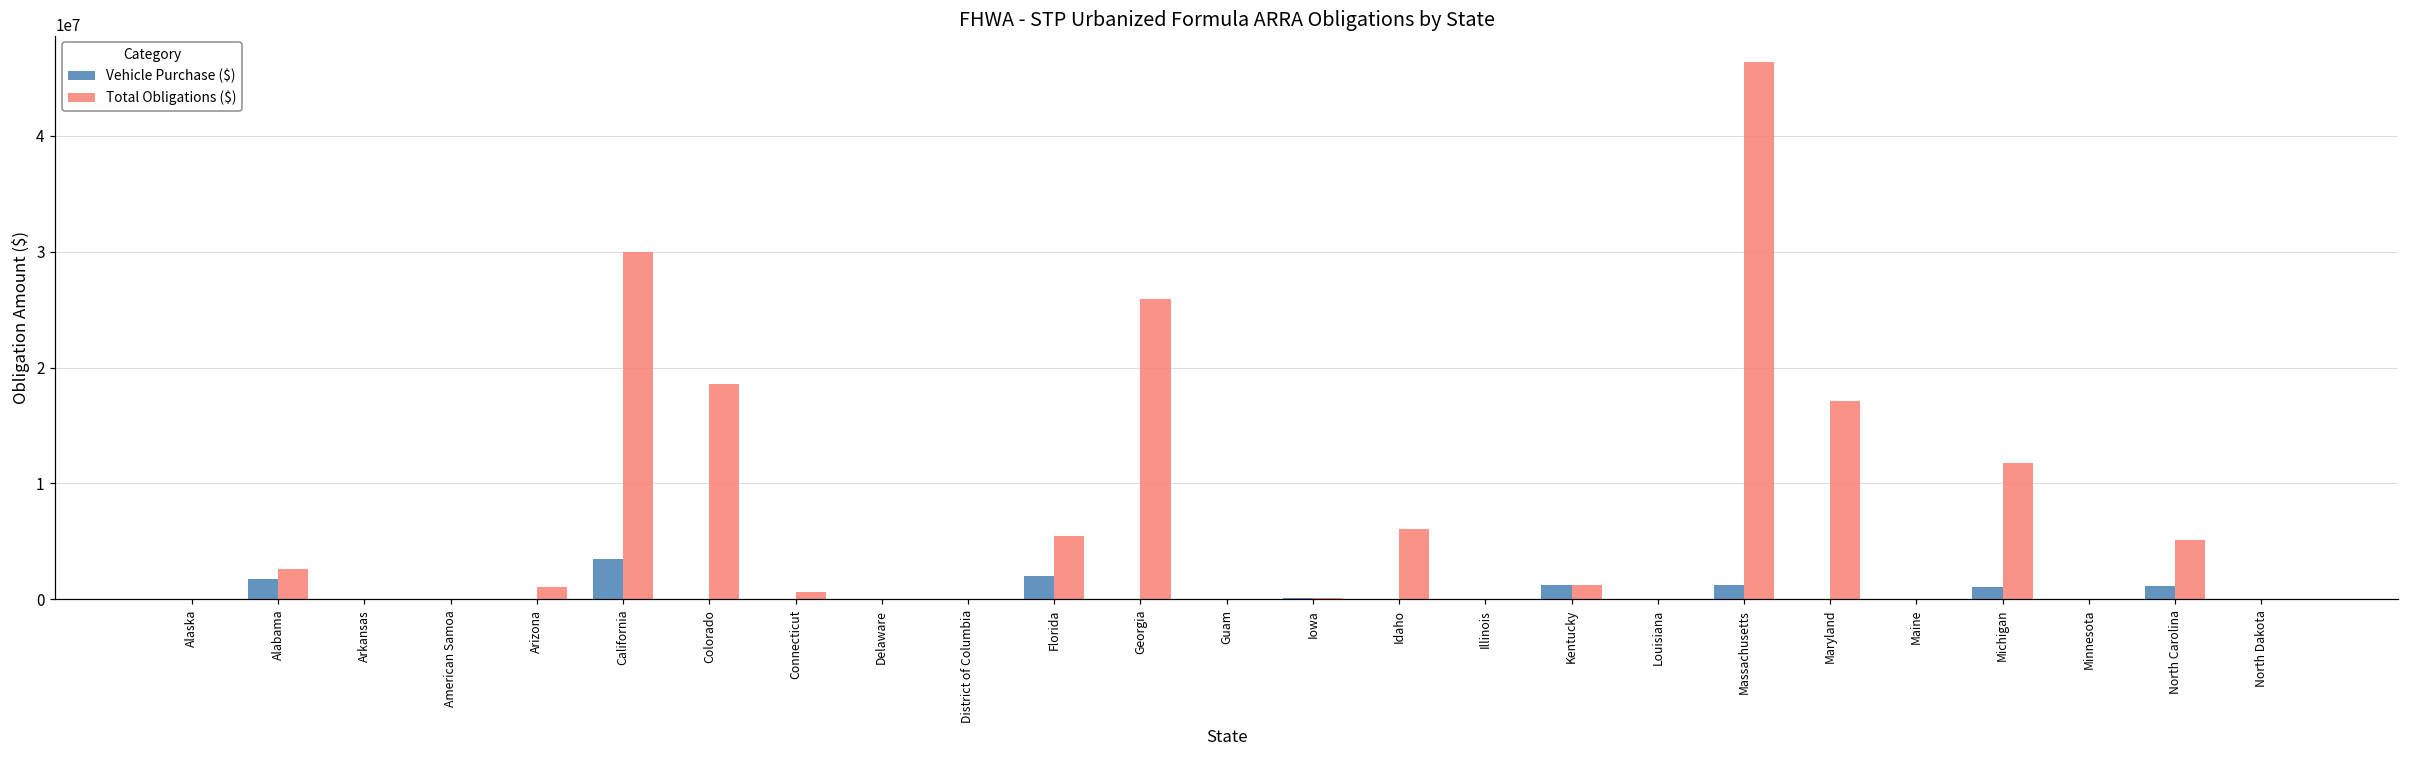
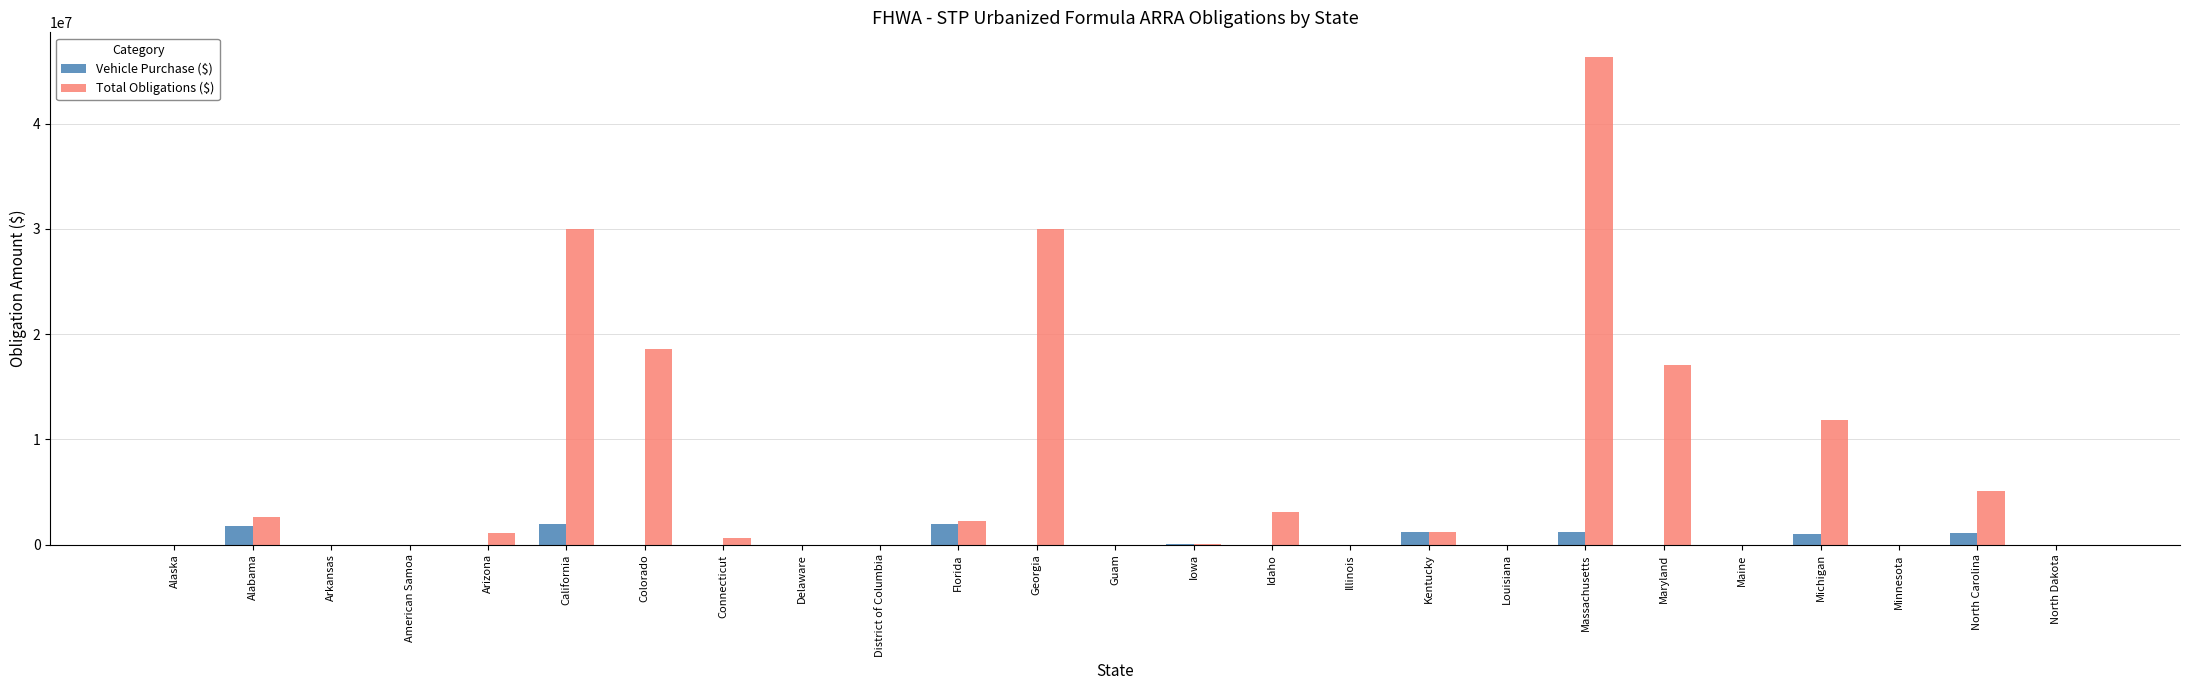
  {
    "Vehicle Purchase ($)": {
      "Alaska": 0,
      "Alabama": 1800000,
      "Arkansas": 0,
      "American Samoa": 0,
      "Arizona": 0,
-     "California": 3500000,
+     "California": 1900000,
      "Colorado": 0,
      "Connecticut": 0,
      "Delaware": 0,
      "District of Columbia": 0,
      "Florida": 2000000,
      "Georgia": 0,
      "Guam": 0,
      "Idaho": 0,
      "Illinois": 0,
      "Kentucky": 1200000,
      "Louisiana": 0,
      "Massachusetts": 1200000,
      "Maryland": 0,
      "Maine": 0,
      "Michigan": 1000000,
      "Minnesota": 0,
      "North Carolina": 1100000,
      "North Dakota": 0
    },
    "Total Obligations ($)": {
      "Alaska": 0,
      "Alabama": 2600000,
      "Arkansas": 0,
      "American Samoa": 0,
      "Arizona": 1100000,
      "California": 30000000,
      "Colorado": 18600000,
      "Connecticut": 600000,
      "Delaware": 0,
      "District of Columbia": 0,
-     "Florida": 5500000,
-     "Georgia": 25900000,
+     "Florida": 2300000,
+     "Georgia": 30000000,
      "Guam": 0,
-     "Idaho": 6100000,
+     "Idaho": 3100000,
      "Illinois": 0,
      "Kentucky": 1200000,
      "Louisiana": 0,
      "Massachusetts": 46400000,
      "Maryland": 17100000,
      "Maine": 0,
      "Michigan": 11800000,
      "Minnesota": 0,
      "North Carolina": 5100000,
      "North Dakota": 0
    }
  }
